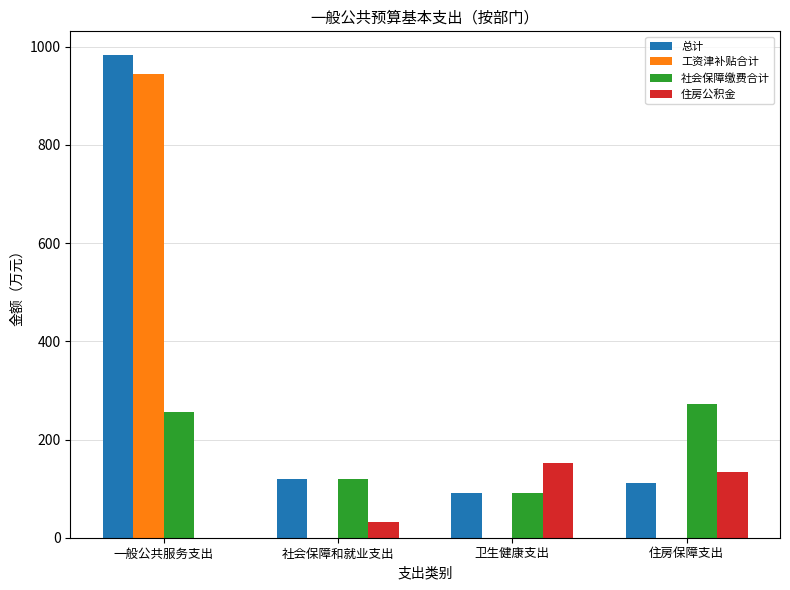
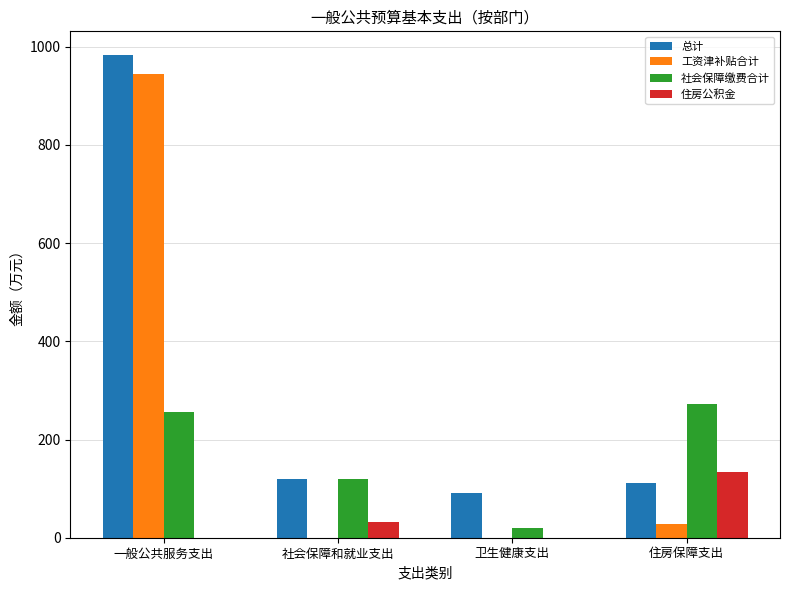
  {
    "总计": {
      "一般公共服务支出": 980,
      "社会保障和就业支出": 120,
      "卫生健康支出": 90,
      "住房保障支出": 110
    },
    "工资津补贴合计": {
      "一般公共服务支出": 950,
      "社会保障和就业支出": 0,
      "卫生健康支出": 0,
-     "住房保障支出": 0
+     "住房保障支出": 30
    },
    "社会保障缴费合计": {
      "一般公共服务支出": 260,
      "社会保障和就业支出": 120,
-     "卫生健康支出": 90,
+     "卫生健康支出": 20,
      "住房保障支出": 270
    },
    "住房公积金": {
      "一般公共服务支出": 0,
      "社会保障和就业支出": 30,
-     "卫生健康支出": 150,
+     "卫生健康支出": 0,
      "住房保障支出": 130
    }
  }
